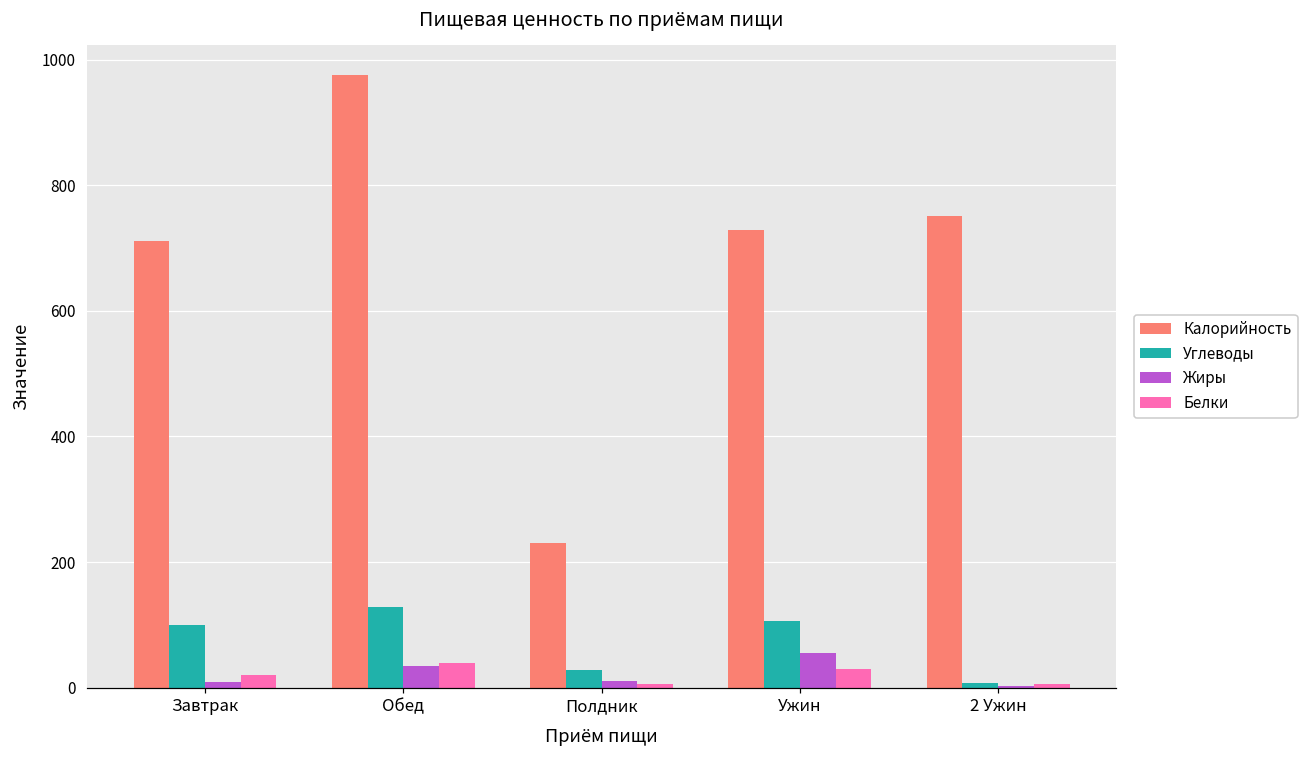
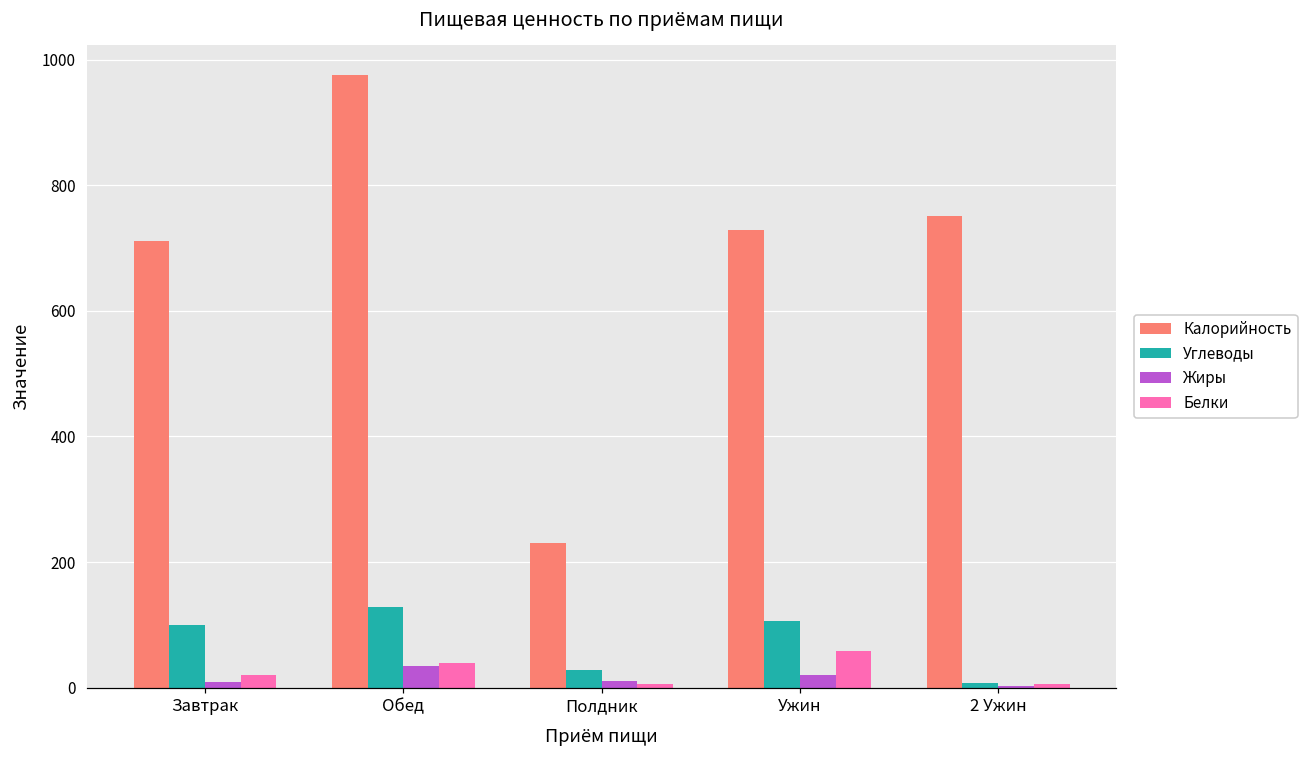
  {
    "Калорийность": {
      "Завтрак": 710,
      "Обед": 980,
      "Полдник": 230,
      "Ужин": 730,
      "2 Ужин": 750
    },
    "Углеводы": {
      "Завтрак": 100,
      "Обед": 130,
      "Полдник": 30,
      "Ужин": 110,
      "2 Ужин": 10
    },
    "Жиры": {
      "Завтрак": 10,
      "Обед": 30,
      "Полдник": 10,
-     "Ужин": 60
+     "Ужин": 20
    },
    "Белки": {
      "Завтрак": 20,
      "Обед": 40,
      "Полдник": 10,
-     "Ужин": 30,
+     "Ужин": 60,
      "2 Ужин": 10
    }
  }
